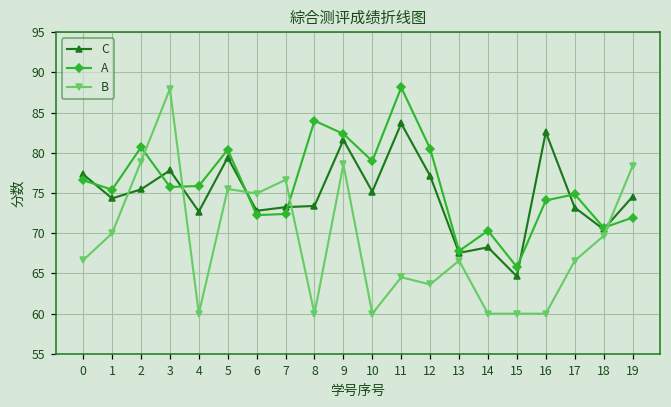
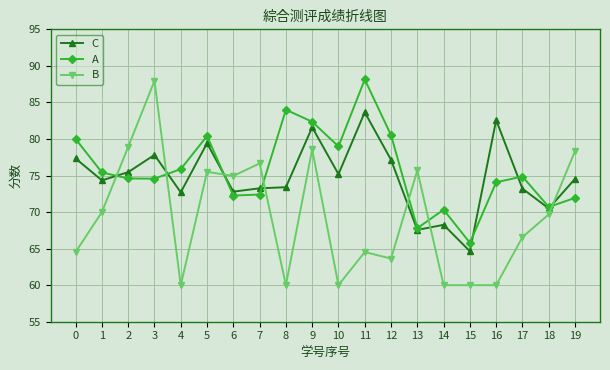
  {
    "C": {
      "0": 77,
      "1": 74,
      "2": 75,
      "3": 78,
      "4": 73,
      "5": 79,
      "6": 73,
      "7": 73,
      "8": 73,
      "9": 82,
      "10": 75,
      "11": 84,
      "12": 77,
      "14": 68,
      "15": 65,
      "16": 83,
      "17": 73,
      "19": 75
    },
    "A": {
-     "0": 77,
+     "0": 80,
      "1": 75,
-     "2": 81,
-     "3": 76,
+     "2": 75,
+     "3": 75,
      "4": 76,
      "5": 80,
      "6": 72,
      "7": 72,
      "8": 84,
      "9": 82,
      "10": 79,
      "11": 88,
      "12": 81,
      "14": 70,
      "15": 66,
      "16": 74,
      "17": 75,
      "19": 72
    },
    "B": {
-     "0": 67,
+     "0": 65,
      "1": 70,
      "2": 79,
      "3": 88,
      "4": 60,
      "5": 76,
      "6": 75,
      "7": 77,
      "8": 60,
      "9": 79,
      "10": 60,
      "11": 65,
      "12": 64,
-     "13": 67,
+     "13": 76,
      "14": 60,
      "15": 60,
      "16": 60,
      "17": 67,
      "18": 70,
      "19": 78
    }
  }
